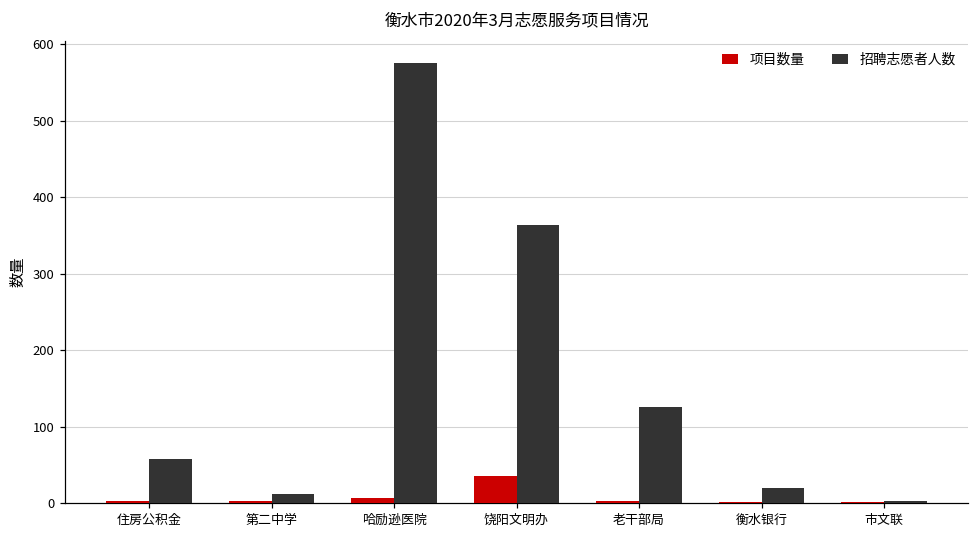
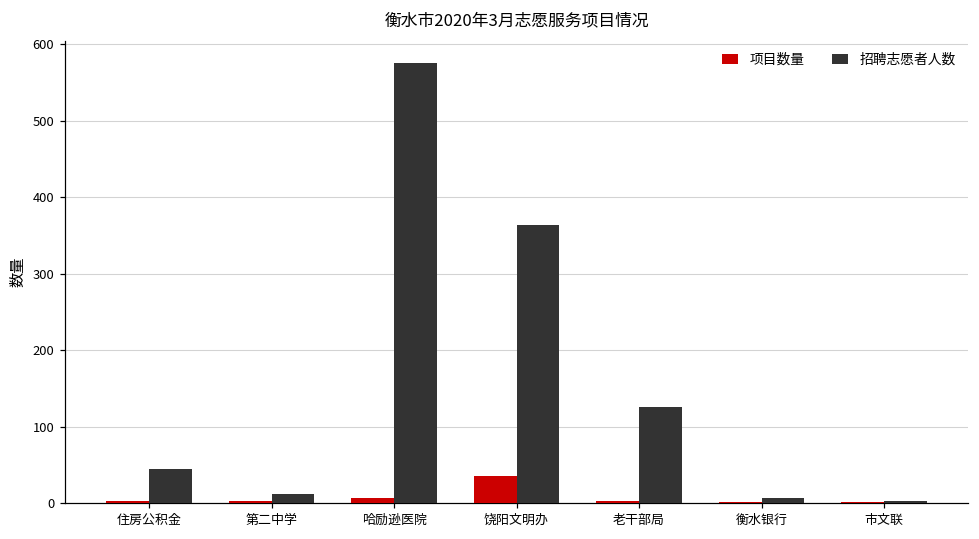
  {
    "项目数量": {
      "哈励逊医院": 10,
      "饶阳文明办": 40
    },
    "招聘志愿者人数": {
-     "住房公积金": 60,
+     "住房公积金": 50,
      "第二中学": 10,
      "哈励逊医院": 580,
      "饶阳文明办": 360,
      "老干部局": 130,
-     "衡水银行": 20
+     "衡水银行": 10
    }
  }
